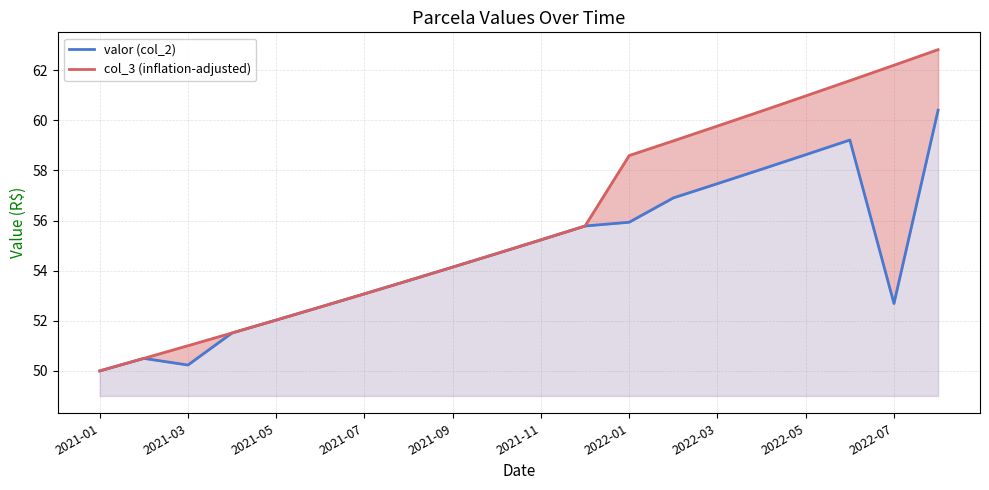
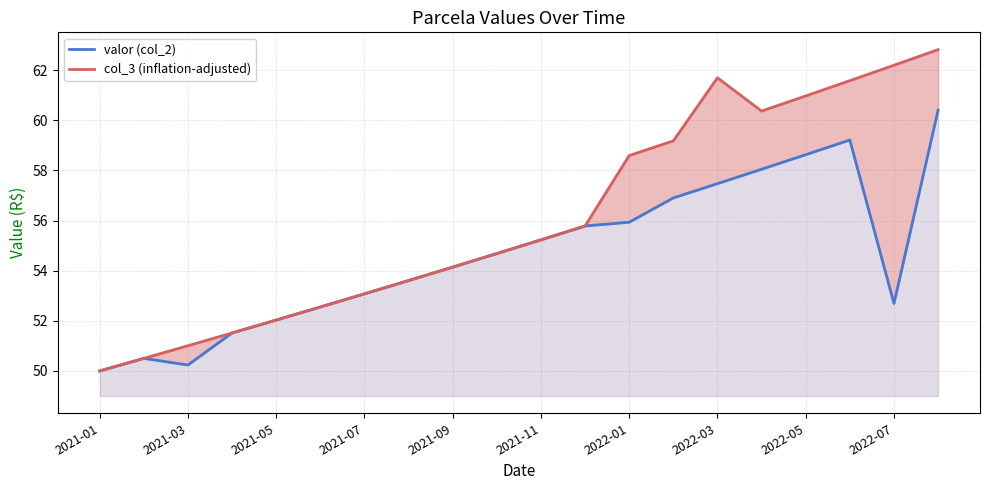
  {
    "valor (col_2)": {
      "2021-03": 50.2,
      "2022-01": 55.9,
      "2022-03": 57.5,
      "2022-05": 58.6,
      "2022-07": 52.7
    },
    "col_3 (inflation-adjusted)": {
      "2021-03": 51.0,
      "2022-01": 58.6,
-     "2022-03": 59.8,
+     "2022-03": 61.7,
      "2022-05": 61.0,
      "2022-07": 62.2
    }
  }
